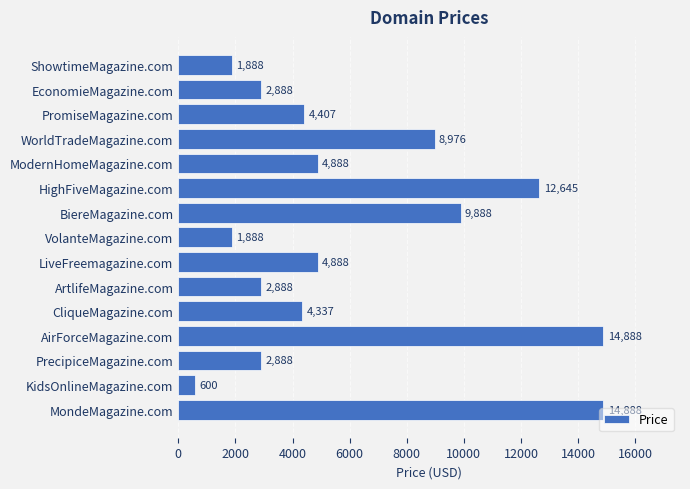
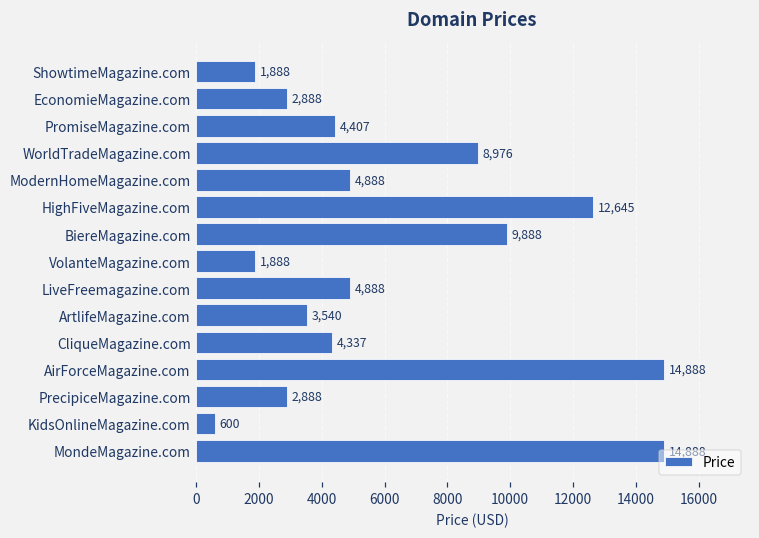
  {
    "ShowtimeMagazine.com": "1,888",
    "EconomieMagazine.com": "2,888",
    "PromiseMagazine.com": "4,407",
    "WorldTradeMagazine.com": "8,976",
    "ModernHomeMagazine.com": "4,888",
    "HighFiveMagazine.com": "12,645",
    "BiereMagazine.com": "9,888",
    "VolanteMagazine.com": "1,888",
    "LiveFreemagazine.com": "4,888",
-   "ArtlifeMagazine.com": "2,888",
+   "ArtlifeMagazine.com": "3,540",
    "CliqueMagazine.com": "4,337",
    "AirForceMagazine.com": "14,888",
    "PrecipiceMagazine.com": "2,888",
    "KidsOnlineMagazine.com": "600"
  }
